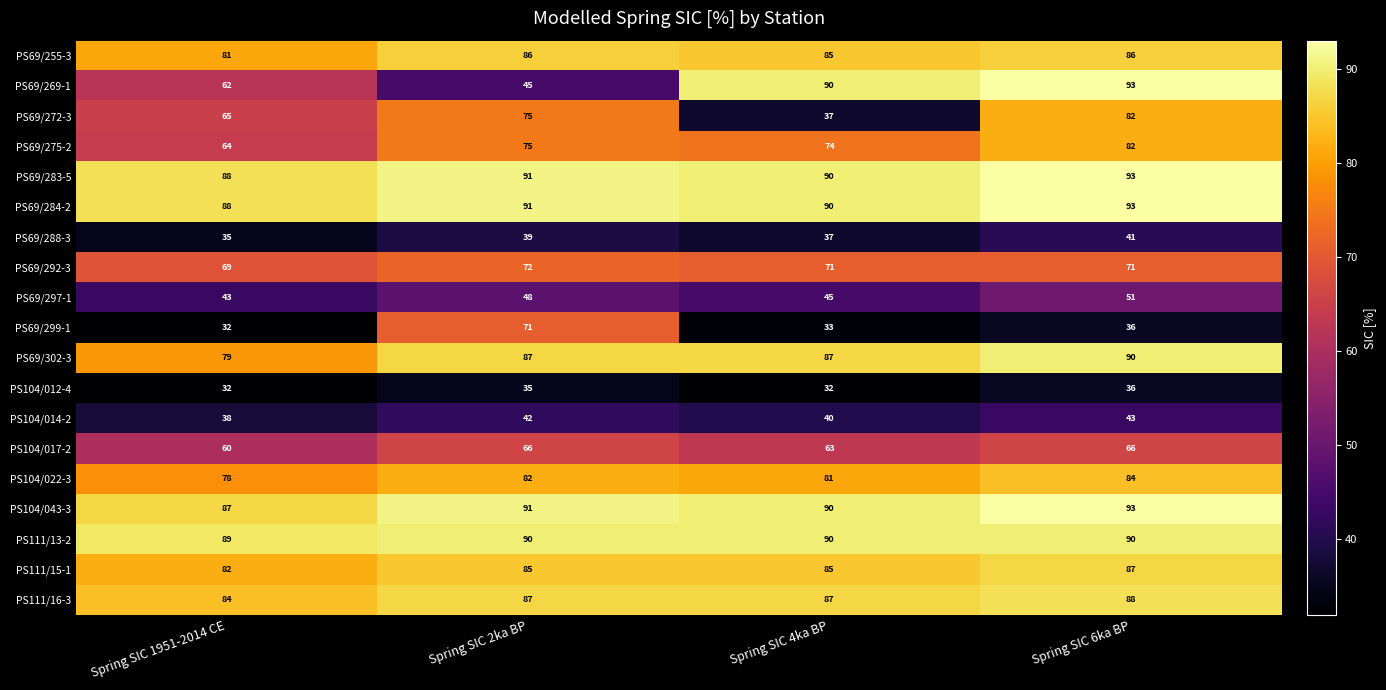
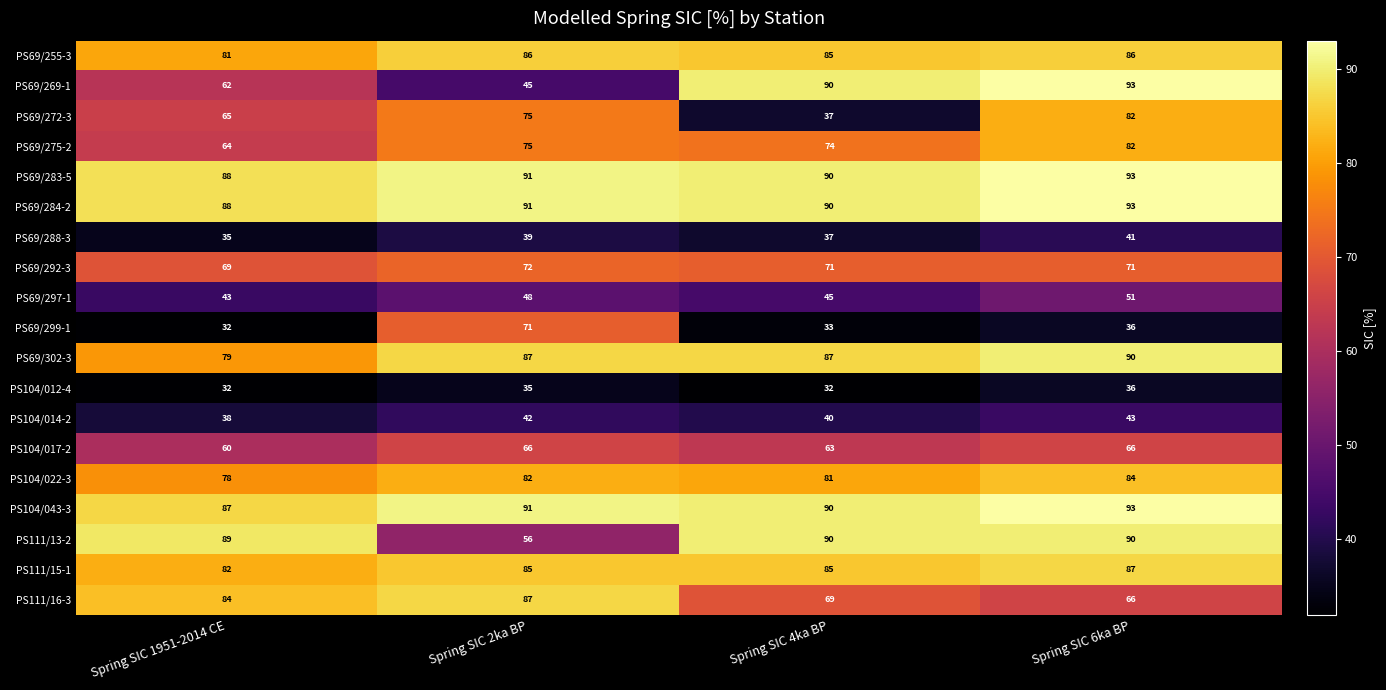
  {
    "PS69/255-3": {
      "Spring SIC 1951-2014 CE": 81,
      "Spring SIC 2ka BP": 86,
      "Spring SIC 4ka BP": 85,
      "Spring SIC 6ka BP": 86
    },
    "PS69/269-1": {
      "Spring SIC 1951-2014 CE": 62,
      "Spring SIC 2ka BP": 45,
      "Spring SIC 4ka BP": 90,
      "Spring SIC 6ka BP": 93
    },
    "PS69/272-3": {
      "Spring SIC 1951-2014 CE": 65,
      "Spring SIC 2ka BP": 75,
      "Spring SIC 4ka BP": 37,
      "Spring SIC 6ka BP": 82
    },
    "PS69/275-2": {
      "Spring SIC 1951-2014 CE": 64,
      "Spring SIC 2ka BP": 75,
      "Spring SIC 4ka BP": 74,
      "Spring SIC 6ka BP": 82
    },
    "PS69/283-5": {
      "Spring SIC 1951-2014 CE": 88,
      "Spring SIC 2ka BP": 91,
      "Spring SIC 4ka BP": 90,
      "Spring SIC 6ka BP": 93
    },
    "PS69/284-2": {
      "Spring SIC 1951-2014 CE": 88,
      "Spring SIC 2ka BP": 91,
      "Spring SIC 4ka BP": 90,
      "Spring SIC 6ka BP": 93
    },
    "PS69/288-3": {
      "Spring SIC 1951-2014 CE": 35,
      "Spring SIC 2ka BP": 39,
      "Spring SIC 4ka BP": 37,
      "Spring SIC 6ka BP": 41
    },
    "PS69/292-3": {
      "Spring SIC 1951-2014 CE": 69,
      "Spring SIC 2ka BP": 72,
      "Spring SIC 4ka BP": 71,
      "Spring SIC 6ka BP": 71
    },
    "PS69/297-1": {
      "Spring SIC 1951-2014 CE": 43,
      "Spring SIC 2ka BP": 48,
      "Spring SIC 4ka BP": 45,
      "Spring SIC 6ka BP": 51
    },
    "PS69/299-1": {
      "Spring SIC 1951-2014 CE": 32,
      "Spring SIC 2ka BP": 71,
      "Spring SIC 4ka BP": 33,
      "Spring SIC 6ka BP": 36
    },
    "PS69/302-3": {
      "Spring SIC 1951-2014 CE": 79,
      "Spring SIC 2ka BP": 87,
      "Spring SIC 4ka BP": 87,
      "Spring SIC 6ka BP": 90
    },
    "PS104/012-4": {
      "Spring SIC 1951-2014 CE": 32,
      "Spring SIC 2ka BP": 35,
      "Spring SIC 4ka BP": 32,
      "Spring SIC 6ka BP": 36
    },
    "PS104/014-2": {
      "Spring SIC 1951-2014 CE": 38,
      "Spring SIC 2ka BP": 42,
      "Spring SIC 4ka BP": 40,
      "Spring SIC 6ka BP": 43
    },
    "PS104/017-2": {
      "Spring SIC 1951-2014 CE": 60,
      "Spring SIC 2ka BP": 66,
      "Spring SIC 4ka BP": 63,
      "Spring SIC 6ka BP": 66
    },
    "PS104/022-3": {
      "Spring SIC 1951-2014 CE": 78,
      "Spring SIC 2ka BP": 82,
      "Spring SIC 4ka BP": 81,
      "Spring SIC 6ka BP": 84
    },
    "PS104/043-3": {
      "Spring SIC 1951-2014 CE": 87,
      "Spring SIC 2ka BP": 91,
      "Spring SIC 4ka BP": 90,
      "Spring SIC 6ka BP": 93
    },
    "PS111/13-2": {
      "Spring SIC 1951-2014 CE": 89,
-     "Spring SIC 2ka BP": 90,
+     "Spring SIC 2ka BP": 56,
      "Spring SIC 4ka BP": 90,
      "Spring SIC 6ka BP": 90
    },
    "PS111/15-1": {
      "Spring SIC 1951-2014 CE": 82,
      "Spring SIC 2ka BP": 85,
      "Spring SIC 4ka BP": 85,
      "Spring SIC 6ka BP": 87
    },
    "PS111/16-3": {
      "Spring SIC 1951-2014 CE": 84,
      "Spring SIC 2ka BP": 87,
-     "Spring SIC 4ka BP": 87,
-     "Spring SIC 6ka BP": 88
+     "Spring SIC 4ka BP": 69,
+     "Spring SIC 6ka BP": 66
    }
  }
